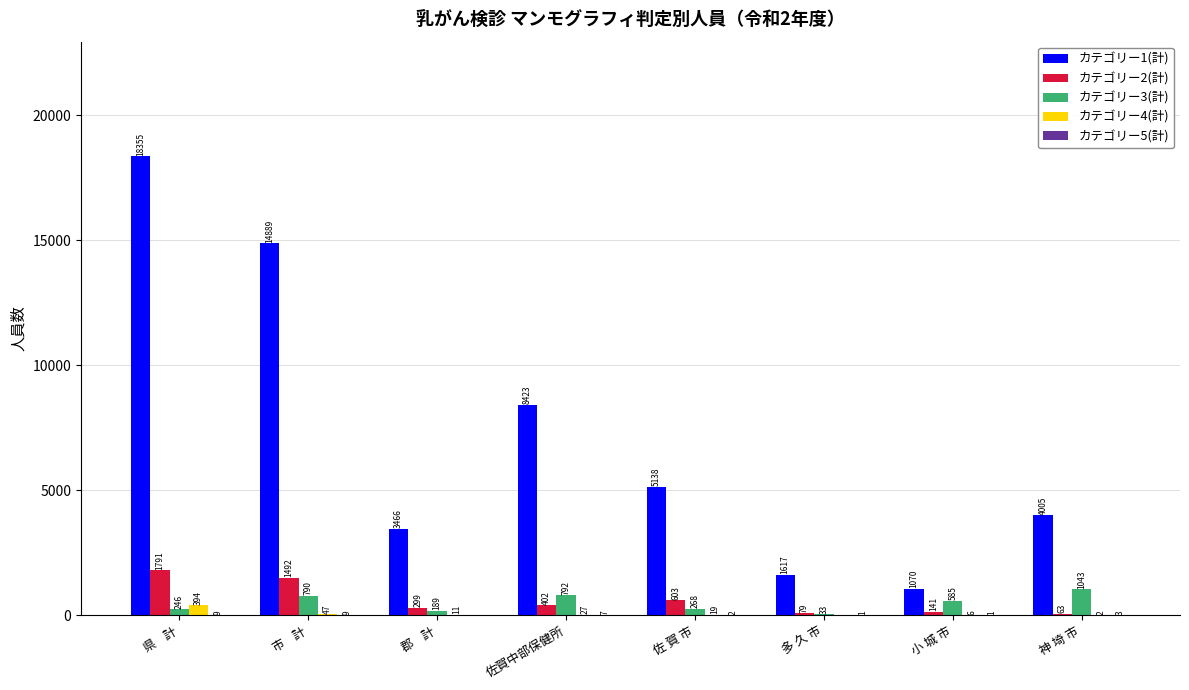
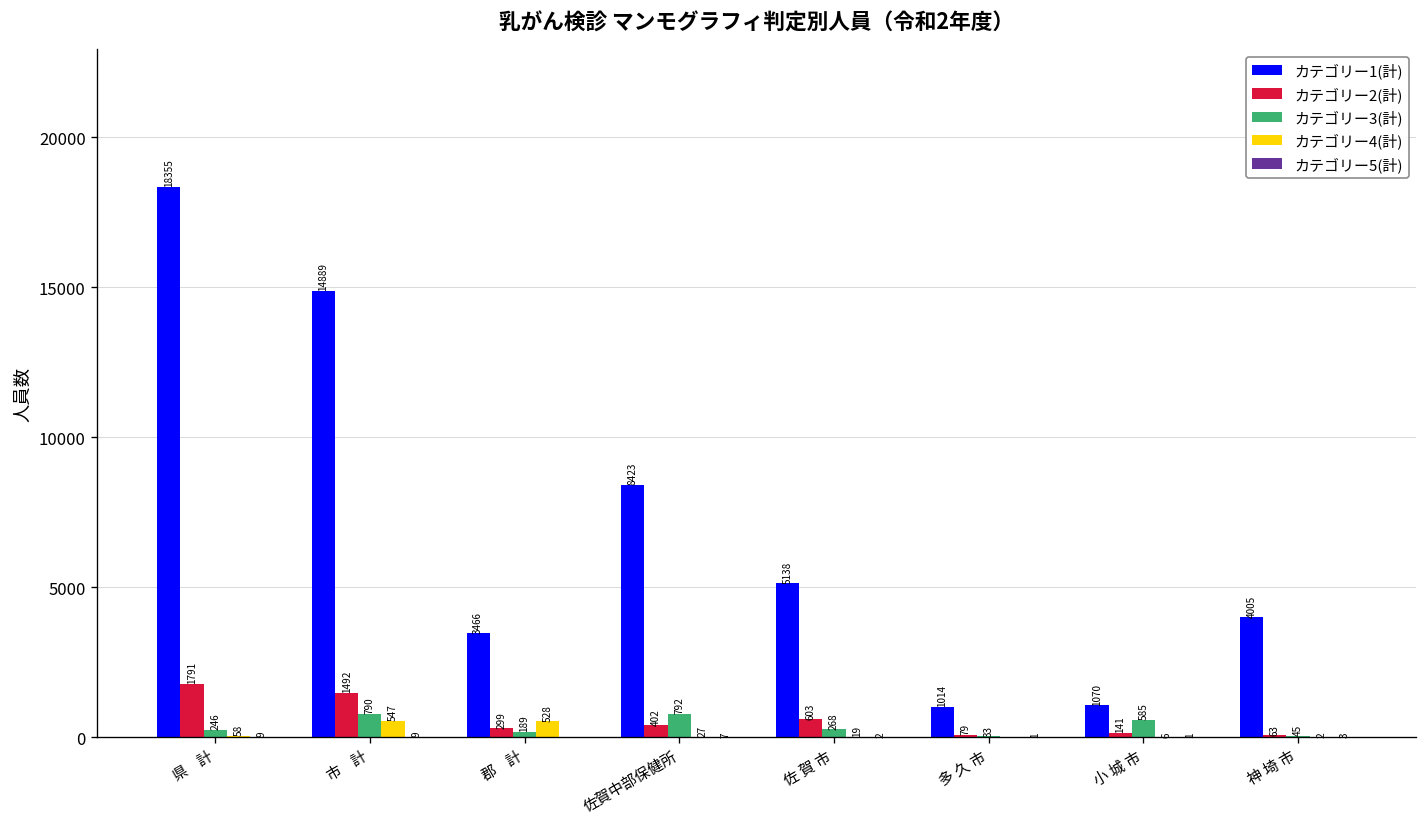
  {
    "カテゴリー1(計)": {
      "県 計": 18355,
      "市 計": 14889,
      "郡 計": 3466,
      "佐賀中部保健所": 8423,
      "佐 賀 市": 5138,
-     "多 久 市": 1617,
+     "多 久 市": 1014,
      "小 城 市": 1070,
      "神 埼 市": 4005
    },
    "カテゴリー2(計)": {
      "県 計": 1791,
      "市 計": 1492,
      "郡 計": 299,
      "佐賀中部保健所": 402,
      "佐 賀 市": 603,
      "多 久 市": 79,
      "小 城 市": 141,
      "神 埼 市": 63
    },
    "カテゴリー3(計)": {
      "県 計": 246,
      "市 計": 790,
      "郡 計": 189,
      "佐賀中部保健所": 792,
      "佐 賀 市": 268,
      "多 久 市": 33,
      "小 城 市": 585,
-     "神 埼 市": 1043
+     "神 埼 市": 45
    },
    "カテゴリー4(計)": {
-     "県 計": 394,
-     "市 計": 47,
-     "郡 計": 11,
+     "県 計": 58,
+     "市 計": 547,
+     "郡 計": 528,
      "佐賀中部保健所": 27,
      "佐 賀 市": 19,
      "小 城 市": 6,
      "神 埼 市": 2
    },
    "カテゴリー5(計)": {
      "県 計": 9,
      "市 計": 9,
      "佐賀中部保健所": 7,
      "佐 賀 市": 2,
      "多 久 市": 1,
      "小 城 市": 1,
      "神 埼 市": 3
    }
  }
